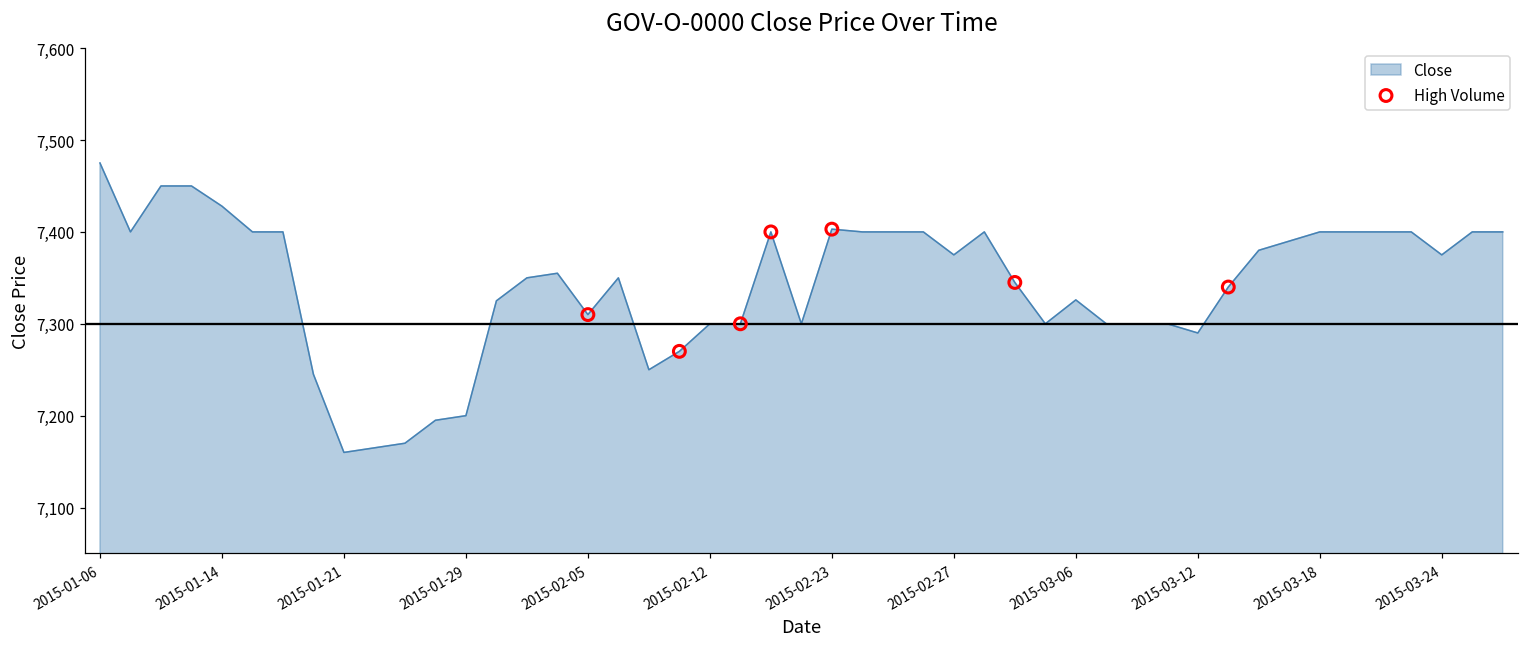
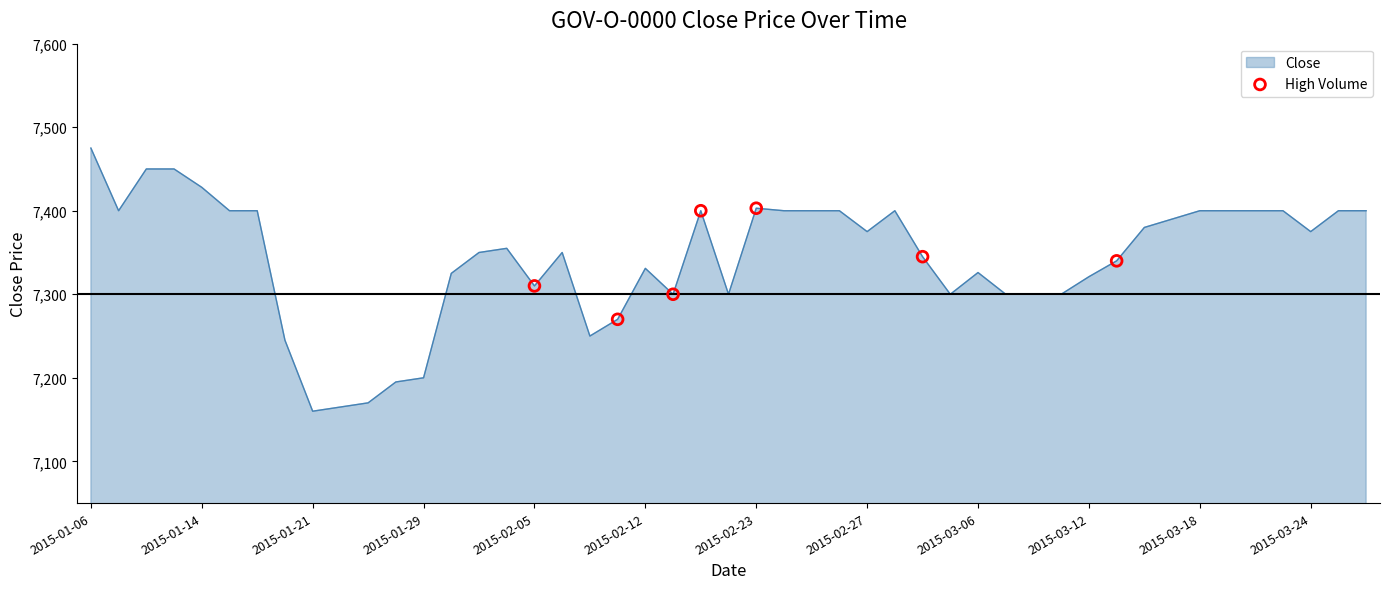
  {
    "Close": {
      "2015-01-06": "7,480",
      "2015-01-14": "7,430",
      "2015-01-21": "7,160",
      "2015-01-29": "7,200",
-     "2015-02-12": "7,300",
+     "2015-02-12": "7,330",
      "2015-02-27": "7,380",
      "2015-03-06": "7,330",
-     "2015-03-12": "7,290",
+     "2015-03-12": "7,320",
      "2015-03-18": "7,400",
      "2015-03-24": "7,380"
    }
  }
